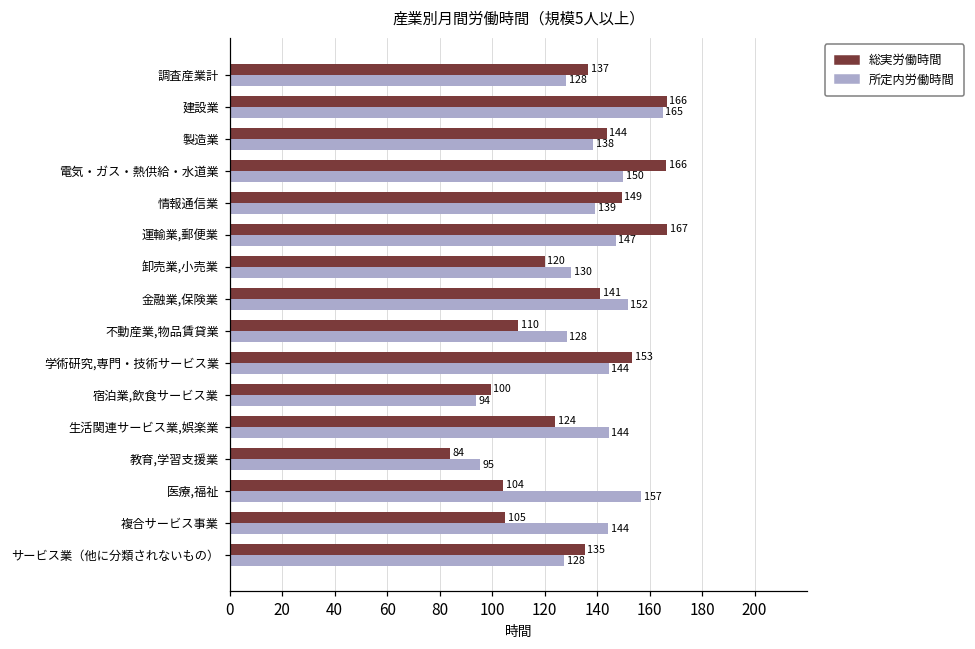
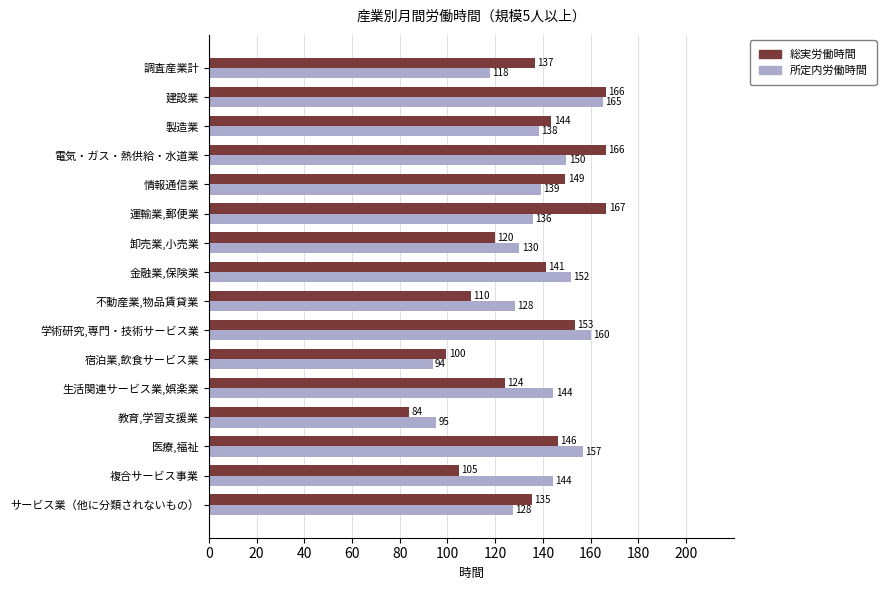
  {
    "所定内労働時間": {
-     "調査産業計": 128,
+     "調査産業計": 118,
      "建設業": 165,
      "製造業": 138,
      "電気・ガス・熱供給・水道業": 150,
      "情報通信業": 139,
-     "運輸業,郵便業": 147,
+     "運輸業,郵便業": 136,
      "卸売業,小売業": 130,
      "金融業,保険業": 152,
      "不動産業,物品賃貸業": 128,
-     "学術研究,専門・技術サービス業": 144,
+     "学術研究,専門・技術サービス業": 160,
      "宿泊業,飲食サービス業": 94,
      "生活関連サービス業,娯楽業": 144,
      "教育,学習支援業": 95,
      "医療,福祉": 157,
      "複合サービス事業": 144,
      "サービス業（他に分類されないもの）": 128
    },
    "総実労働時間": {
      "調査産業計": 137,
      "建設業": 166,
      "製造業": 144,
      "電気・ガス・熱供給・水道業": 166,
      "情報通信業": 149,
      "運輸業,郵便業": 167,
      "卸売業,小売業": 120,
      "金融業,保険業": 141,
      "不動産業,物品賃貸業": 110,
      "学術研究,専門・技術サービス業": 153,
      "宿泊業,飲食サービス業": 100,
      "生活関連サービス業,娯楽業": 124,
      "教育,学習支援業": 84,
-     "医療,福祉": 104,
+     "医療,福祉": 146,
      "複合サービス事業": 105,
      "サービス業（他に分類されないもの）": 135
    }
  }
